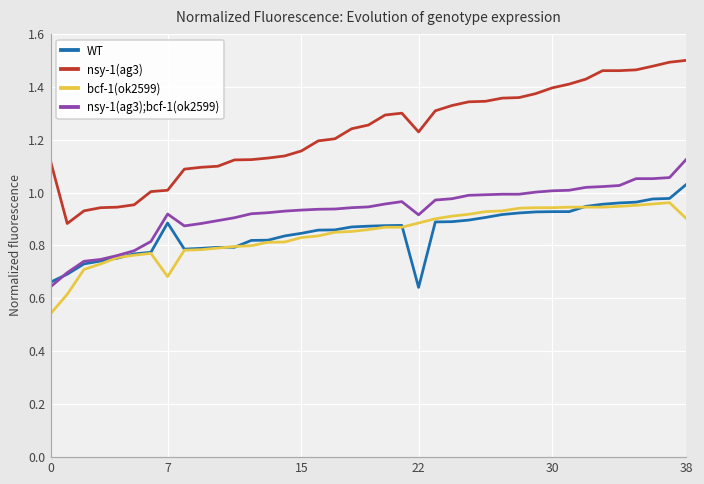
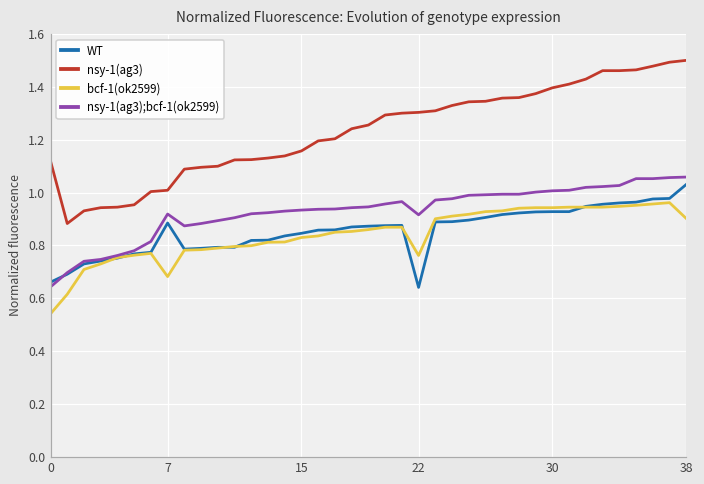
  {
    "WT": {
      "0": 0.66,
      "7": 0.89,
      "15": 0.85,
      "22": 0.64,
      "30": 0.93,
      "38": 1.03
    },
    "nsy-1(ag3)": {
      "0": 1.12,
      "7": 1.01,
      "15": 1.16,
-     "22": 1.23,
+     "22": 1.30,
      "30": 1.40,
      "38": 1.50
    },
    "bcf-1(ok2599)": {
      "0": 0.54,
      "7": 0.68,
      "15": 0.83,
-     "22": 0.89,
+     "22": 0.76,
      "30": 0.94,
      "38": 0.90
    },
    "nsy-1(ag3);bcf-1(ok2599)": {
      "0": 0.64,
      "7": 0.92,
      "15": 0.93,
      "22": 0.92,
      "30": 1.01,
-     "38": 1.13
+     "38": 1.06
    }
  }
